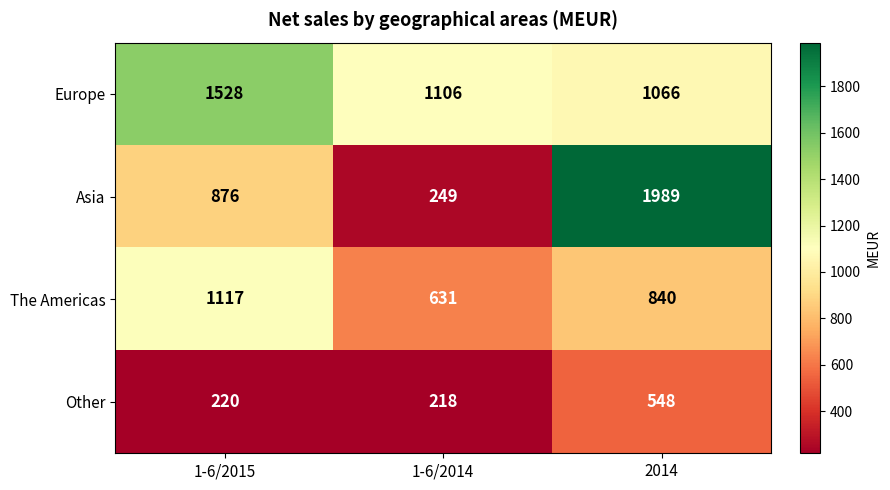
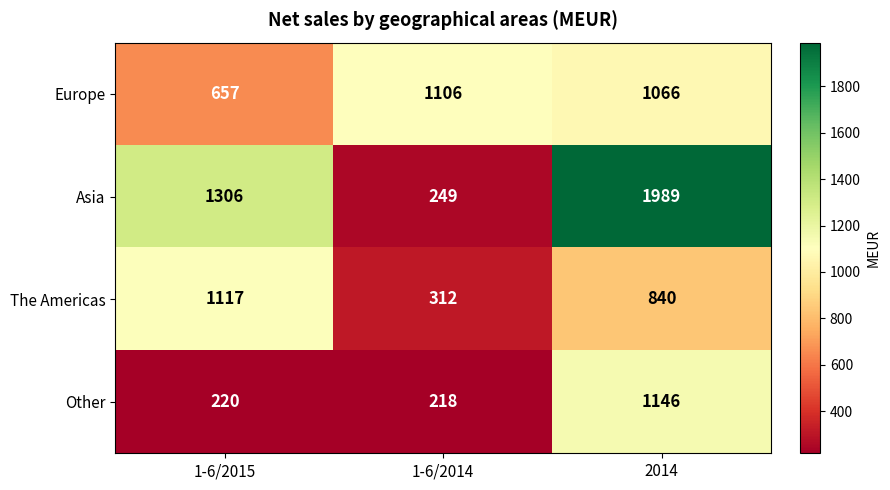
  {
    "Europe": {
-     "1-6/2015": 1528,
+     "1-6/2015": 657,
      "1-6/2014": 1106,
      "2014": 1066
    },
    "Asia": {
-     "1-6/2015": 876,
+     "1-6/2015": 1306,
      "1-6/2014": 249,
      "2014": 1989
    },
    "The Americas": {
      "1-6/2015": 1117,
-     "1-6/2014": 631,
+     "1-6/2014": 312,
      "2014": 840
    },
    "Other": {
      "1-6/2015": 220,
      "1-6/2014": 218,
-     "2014": 548
+     "2014": 1146
    }
  }
